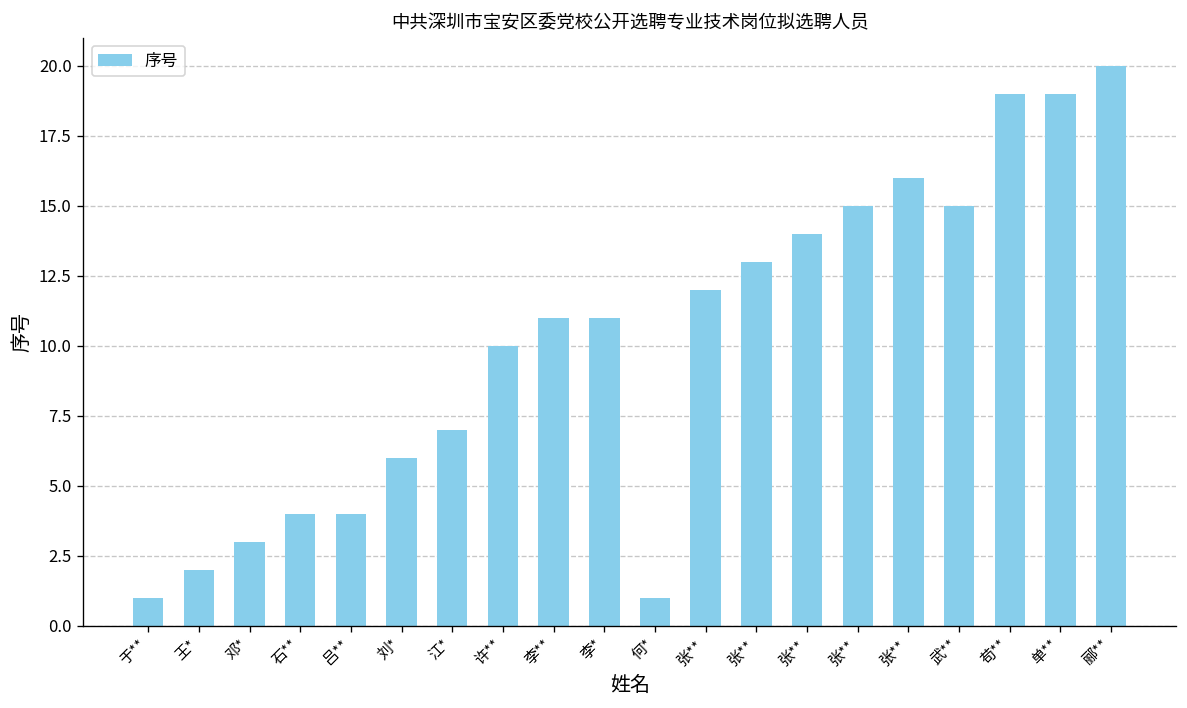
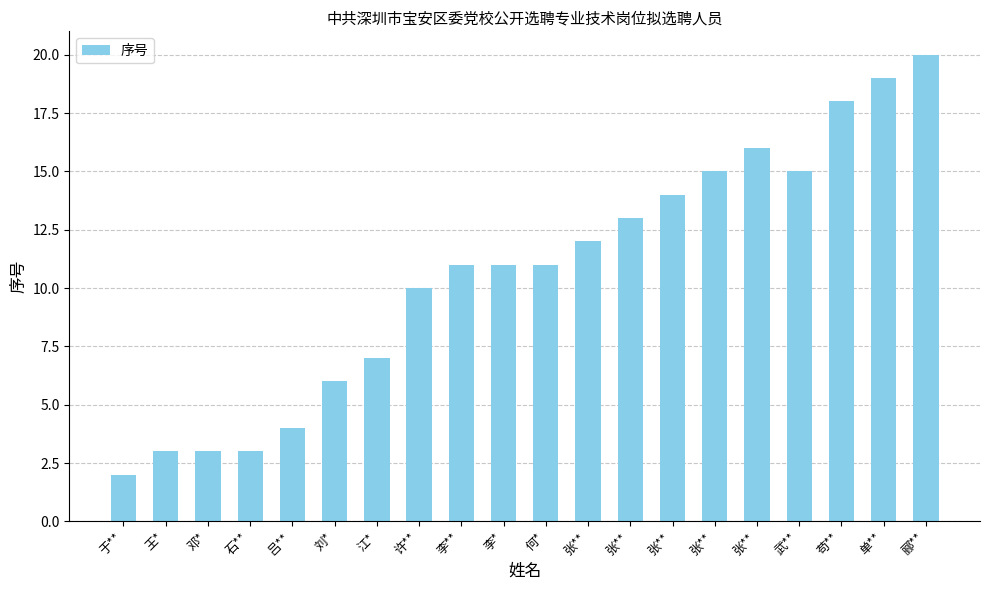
  {
-   "于**": 1,
-   "王*": 2,
+   "于**": 2,
+   "王*": 3,
    "邓*": 3,
-   "石**": 4,
+   "石**": 3,
    "吕**": 4,
    "刘*": 6,
    "江*": 7,
    "许**": 10,
    "李**": 11,
    "李*": 11,
-   "何*": 1,
+   "何*": 11,
    "武**": 15,
-   "苟**": 19,
+   "苟**": 18,
    "单**": 19,
    "郦**": 20
  }
